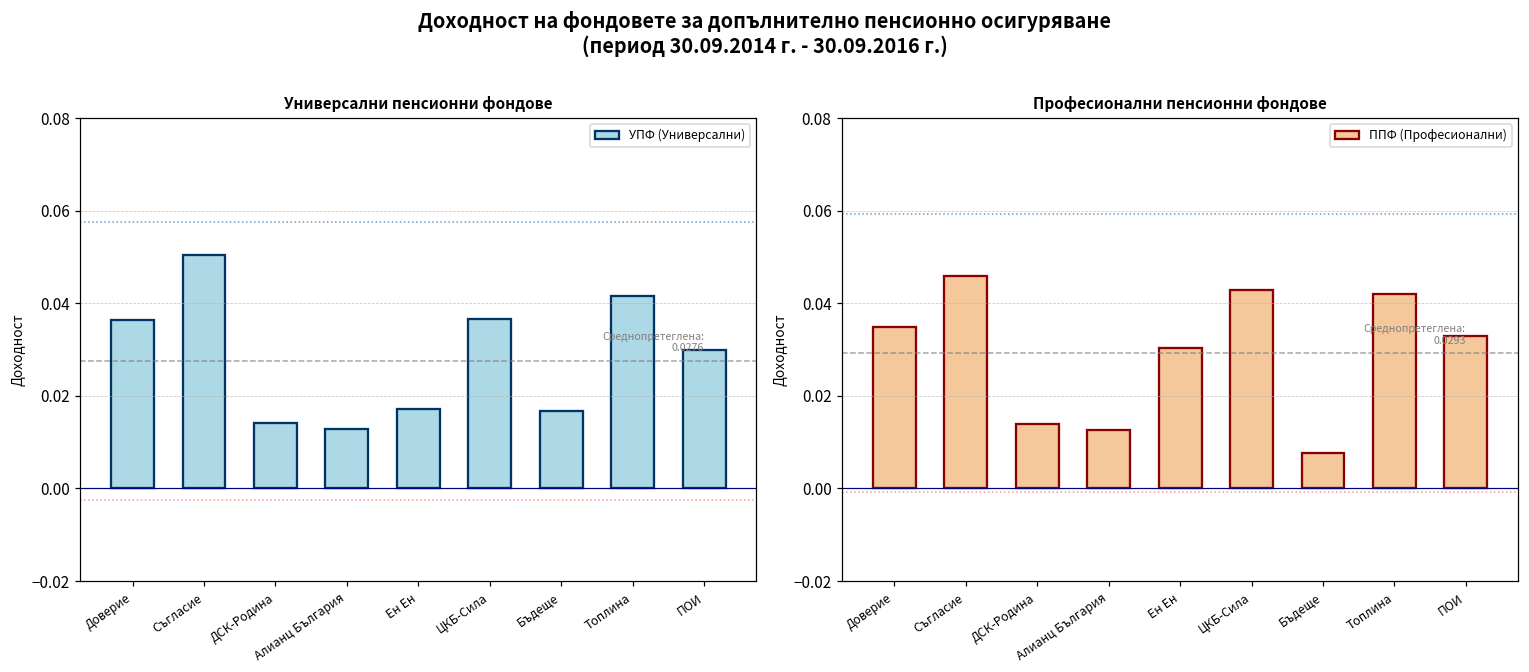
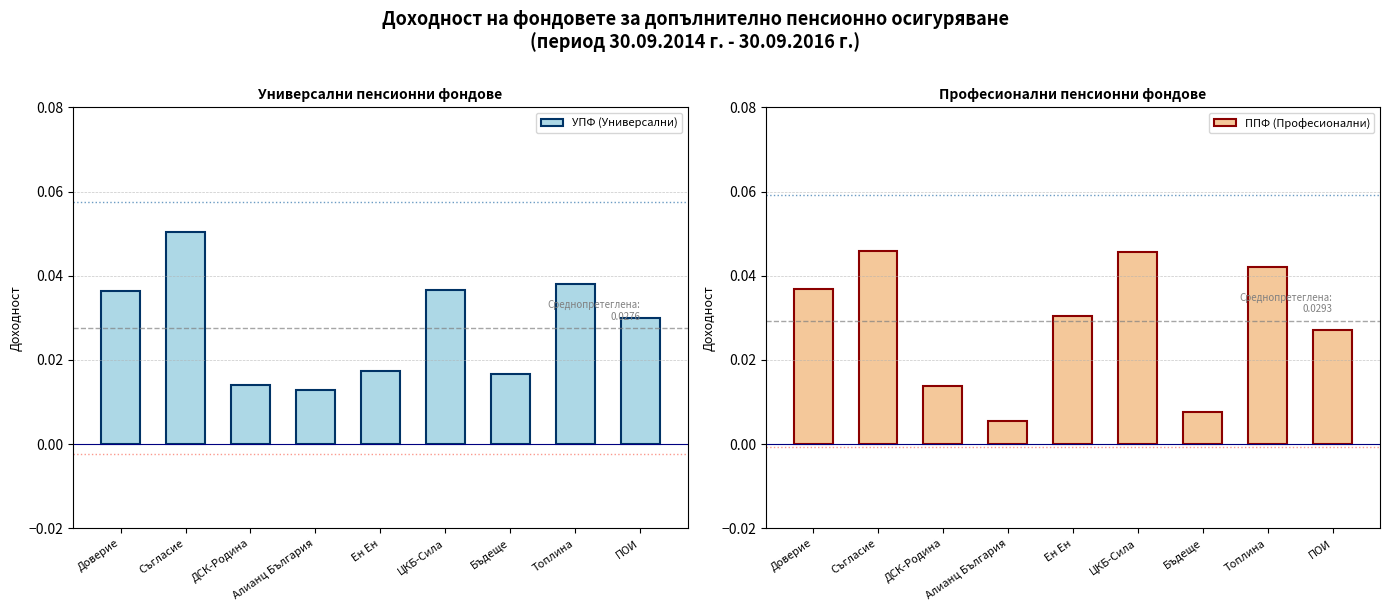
  {
    "Универсални пенсионни фондове": {
      "Доверие": 0.036,
      "Съгласие": 0.050,
      "ДСК-Родина": 0.014,
      "Алианц България": 0.013,
      "Ен Ен": 0.017,
      "ЦКБ-Сила": 0.037,
      "Бъдеще": 0.017,
-     "Топлина": 0.042,
+     "Топлина": 0.038,
      "ПОИ": 0.030
    },
    "Професионални пенсионни фондове": {
-     "Доверие": 0.035,
+     "Доверие": 0.037,
      "Съгласие": 0.046,
      "ДСК-Родина": 0.014,
-     "Алианц България": 0.013,
+     "Алианц България": 0.005,
      "Ен Ен": 0.030,
-     "ЦКБ-Сила": 0.043,
+     "ЦКБ-Сила": 0.046,
      "Бъдеще": 0.008,
-     "ПОИ": 0.033
+     "ПОИ": 0.027
    }
  }
